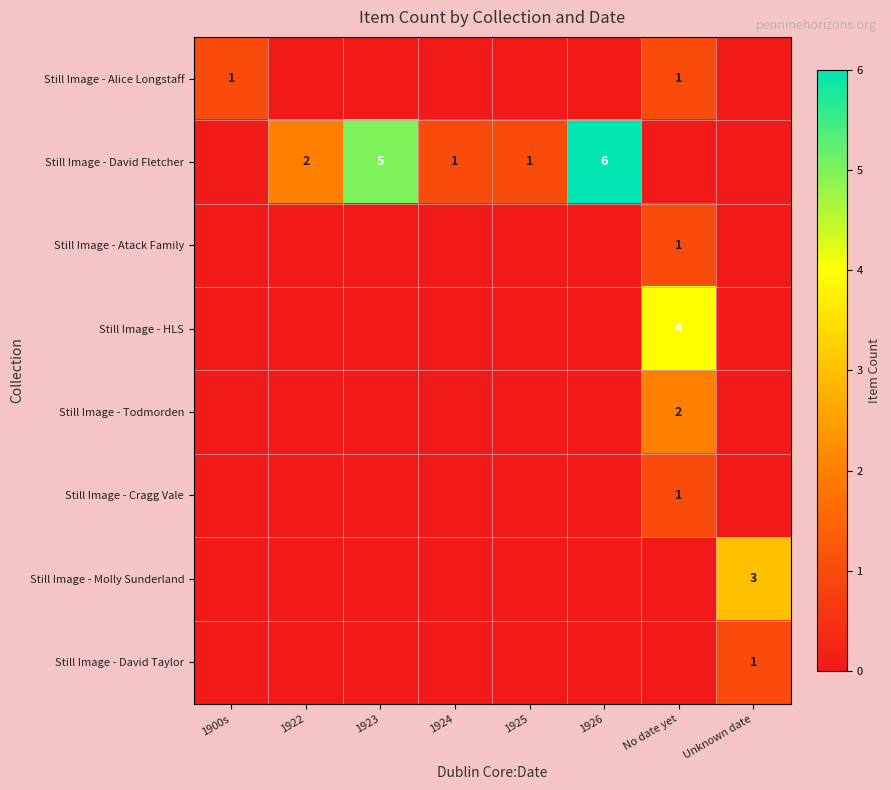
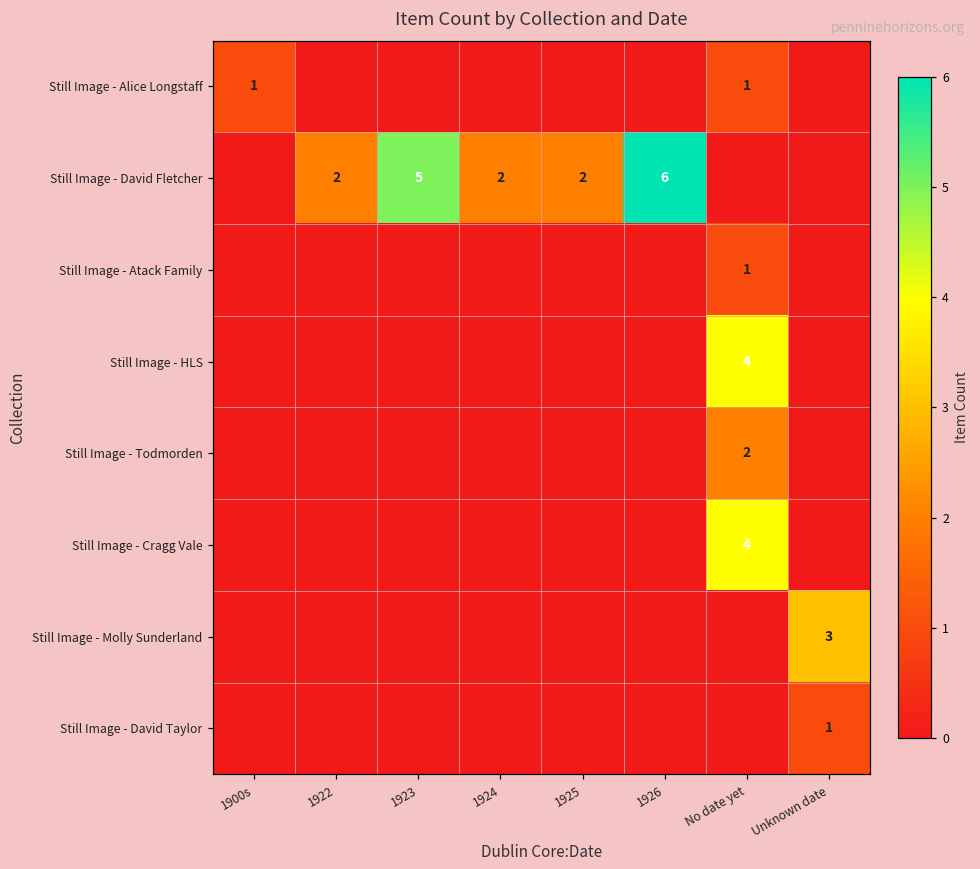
  {
    "Still Image - Alice Longstaff": {
      "1900s": 1,
      "No date yet": 1
    },
    "Still Image - David Fletcher": {
      "1922": 2,
      "1923": 5,
-     "1924": 1,
-     "1925": 1,
+     "1924": 2,
+     "1925": 2,
      "1926": 6
    },
    "Still Image - Atack Family": {
      "No date yet": 1
    },
    "Still Image - HLS": {
      "No date yet": 4
    },
    "Still Image - Todmorden": {
      "No date yet": 2
    },
    "Still Image - Cragg Vale": {
-     "No date yet": 1
+     "No date yet": 4
    },
    "Still Image - Molly Sunderland": {
      "Unknown date": 3
    },
    "Still Image - David Taylor": {
      "Unknown date": 1
    }
  }
